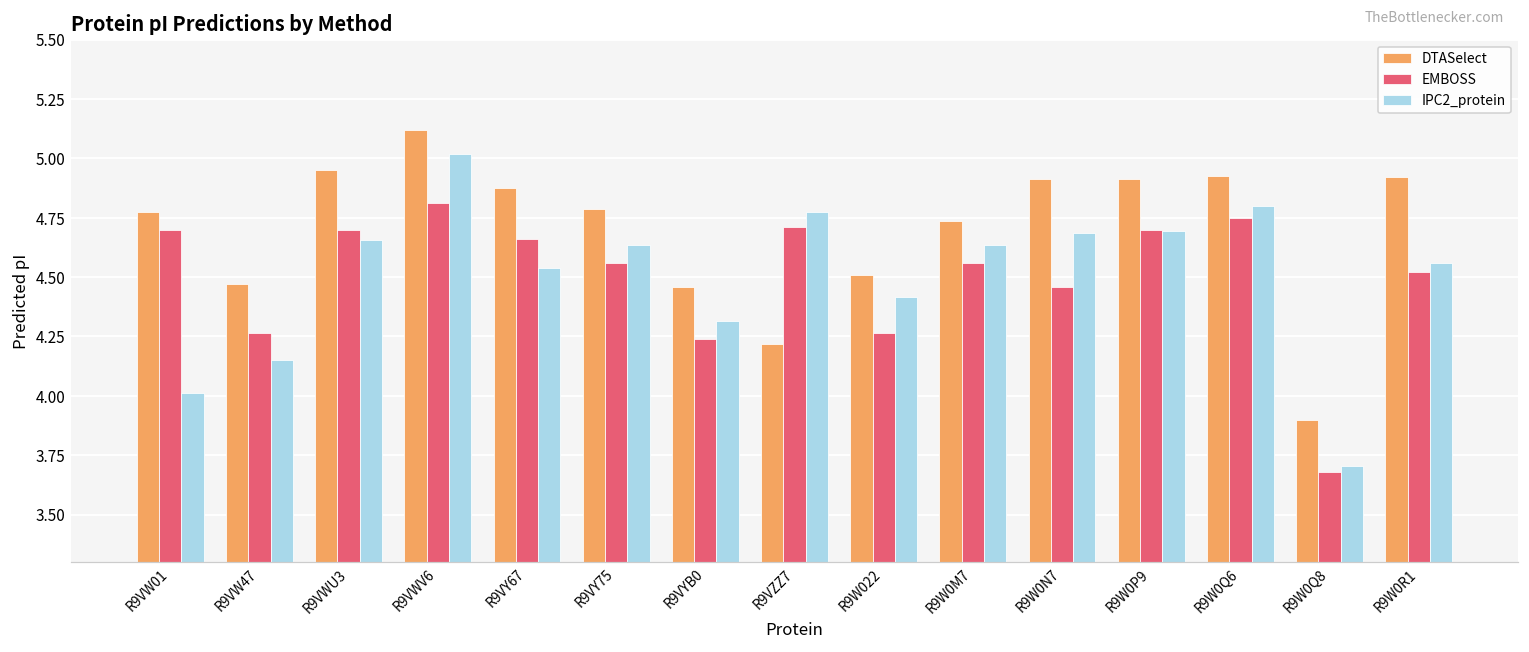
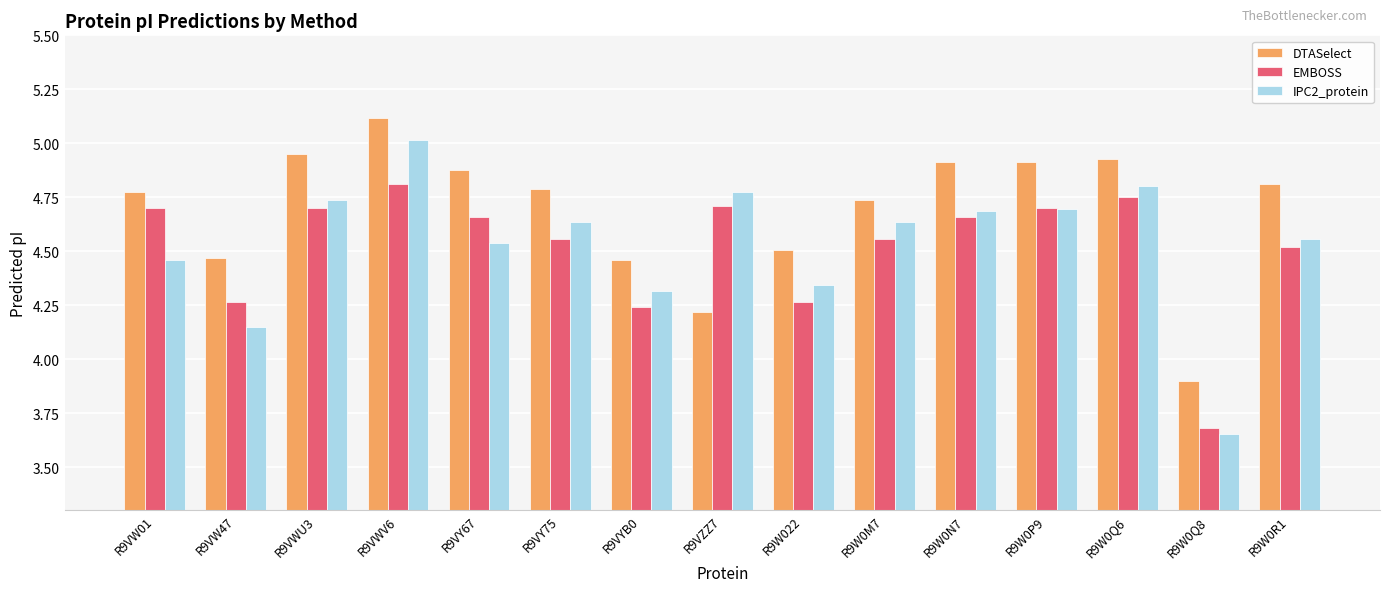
  {
    "DTASelect": {
      "R9VW01": 4.77,
      "R9VW47": 4.47,
      "R9VWU3": 4.95,
      "R9VWV6": 5.12,
      "R9VY67": 4.88,
      "R9VY75": 4.79,
      "R9VYB0": 4.46,
      "R9VZZ7": 4.22,
      "R9W022": 4.51,
      "R9W0M7": 4.74,
      "R9W0N7": 4.91,
      "R9W0P9": 4.91,
      "R9W0Q6": 4.93,
      "R9W0Q8": 3.90,
-     "R9W0R1": 4.92
+     "R9W0R1": 4.81
    },
    "EMBOSS": {
      "R9VW01": 4.70,
      "R9VW47": 4.27,
      "R9VWU3": 4.70,
      "R9VWV6": 4.81,
      "R9VY67": 4.66,
      "R9VY75": 4.56,
      "R9VYB0": 4.24,
      "R9VZZ7": 4.71,
      "R9W022": 4.27,
      "R9W0M7": 4.56,
-     "R9W0N7": 4.46,
+     "R9W0N7": 4.66,
      "R9W0P9": 4.70,
      "R9W0Q6": 4.75,
      "R9W0Q8": 3.68,
      "R9W0R1": 4.52
    },
    "IPC2_protein": {
-     "R9VW01": 4.01,
+     "R9VW01": 4.46,
      "R9VW47": 4.15,
-     "R9VWU3": 4.66,
+     "R9VWU3": 4.74,
      "R9VWV6": 5.02,
      "R9VY67": 4.54,
      "R9VY75": 4.64,
      "R9VYB0": 4.32,
      "R9VZZ7": 4.77,
-     "R9W022": 4.42,
+     "R9W022": 4.34,
      "R9W0M7": 4.64,
      "R9W0N7": 4.69,
      "R9W0P9": 4.70,
      "R9W0Q6": 4.80,
-     "R9W0Q8": 3.71,
+     "R9W0Q8": 3.65,
      "R9W0R1": 4.56
    }
  }
